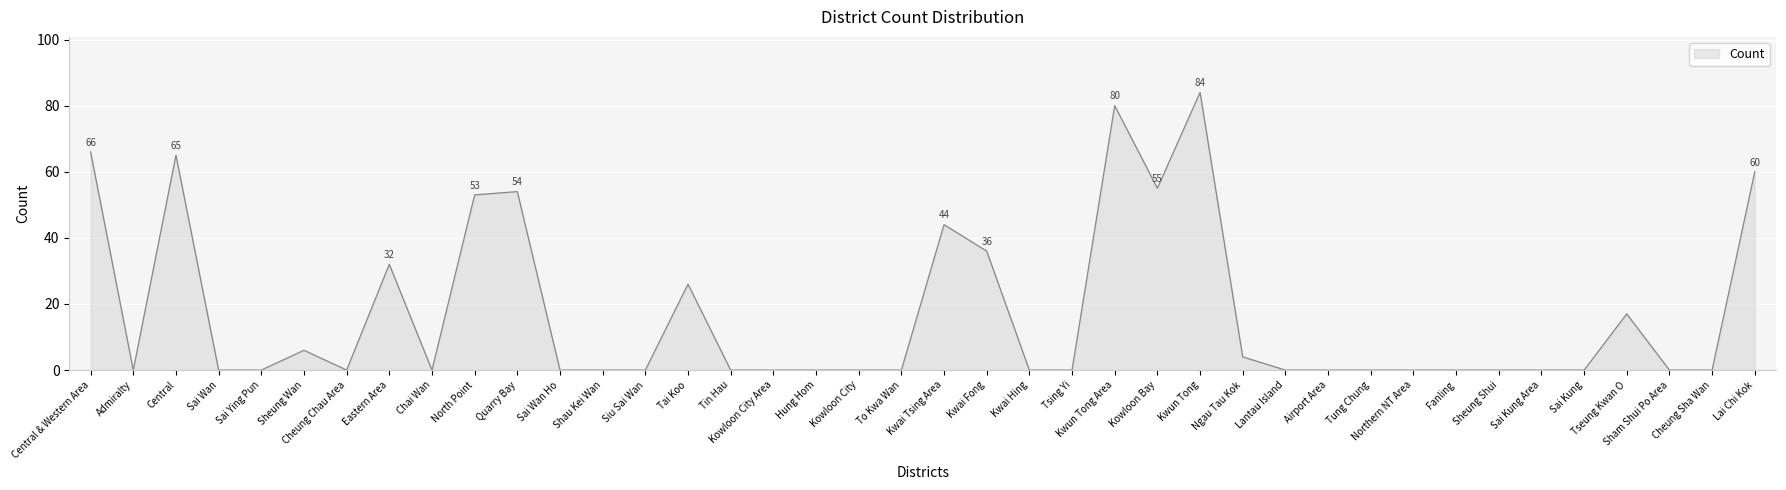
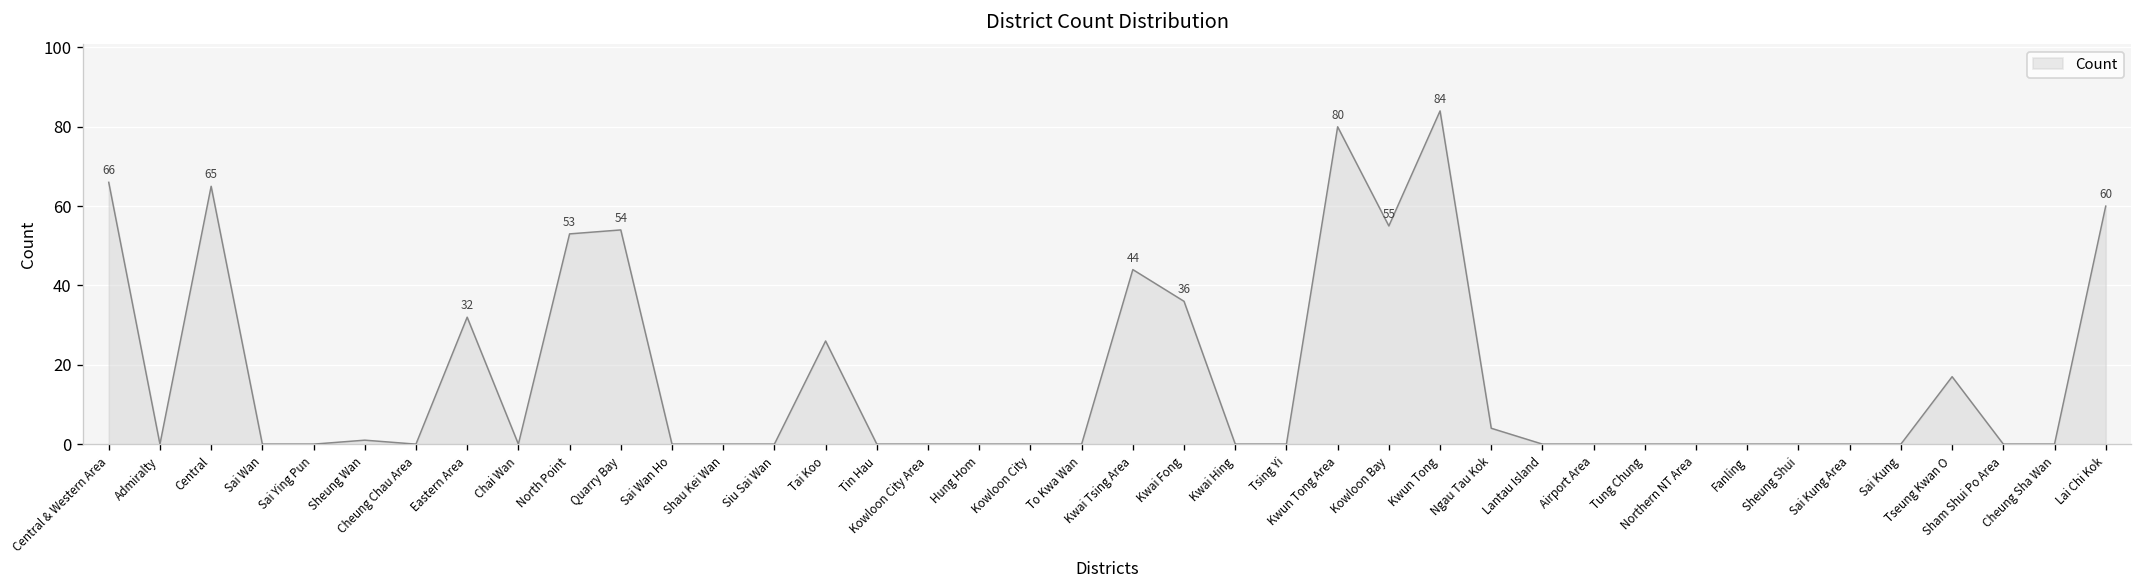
  {
    "Admiralty": 0,
    "Sai Wan": 0,
    "Sai Ying Pun": 0,
-   "Sheung Wan": 6,
+   "Sheung Wan": 1,
    "Cheung Chau Area": 0,
    "Chai Wan": 0,
    "Sai Wan Ho": 0,
    "Shau Kei Wan": 0,
    "Siu Sai Wan": 0,
    "Tai Koo": 26,
    "Tin Hau": 0,
    "Kowloon City Area": 0,
    "Hung Hom": 0,
    "Kowloon City": 0,
    "To Kwa Wan": 0,
    "Kwai Hing": 0,
    "Tsing Yi": 0,
    "Ngau Tau Kok": 4,
    "Lantau Island": 0,
    "Airport Area": 0,
    "Tung Chung": 0,
    "Northern NT Area": 0,
    "Fanling": 0,
    "Sheung Shui": 0,
    "Sai Kung Area": 0,
    "Sai Kung": 0,
    "Tseung Kwan O": 17,
    "Sham Shui Po Area": 0,
    "Cheung Sha Wan": 0
  }
